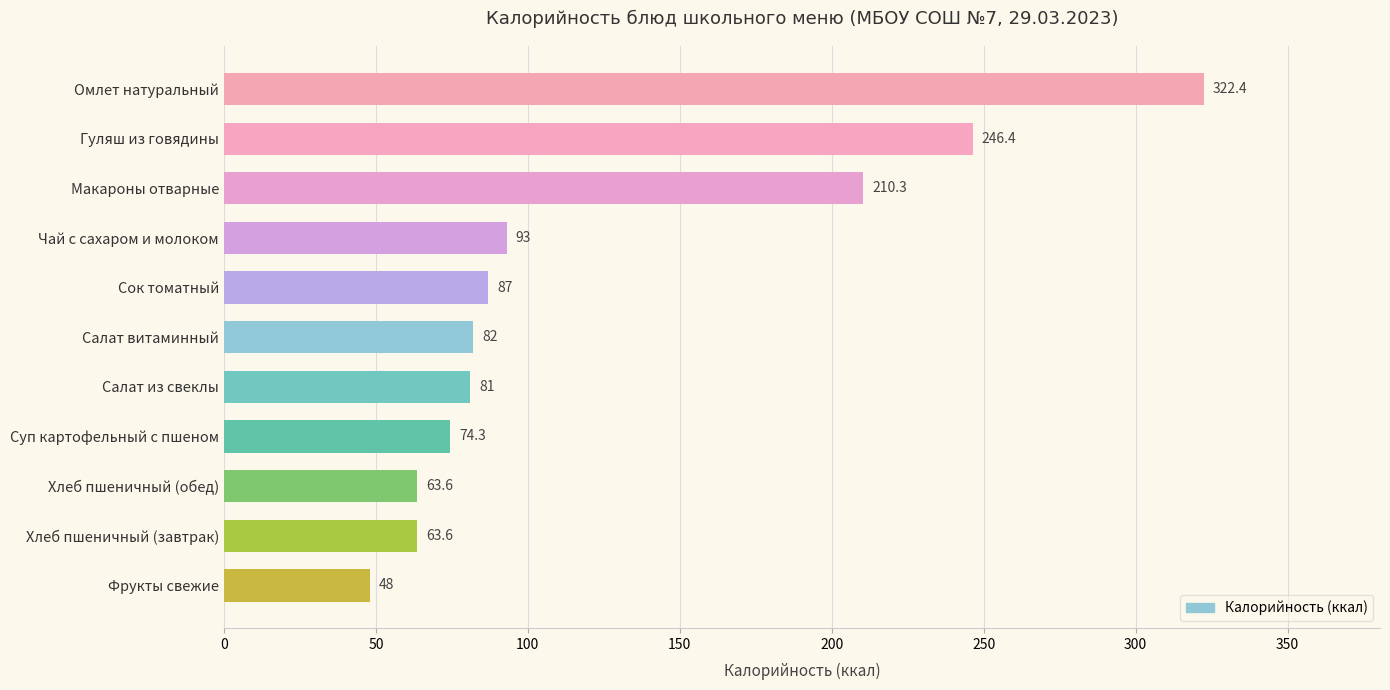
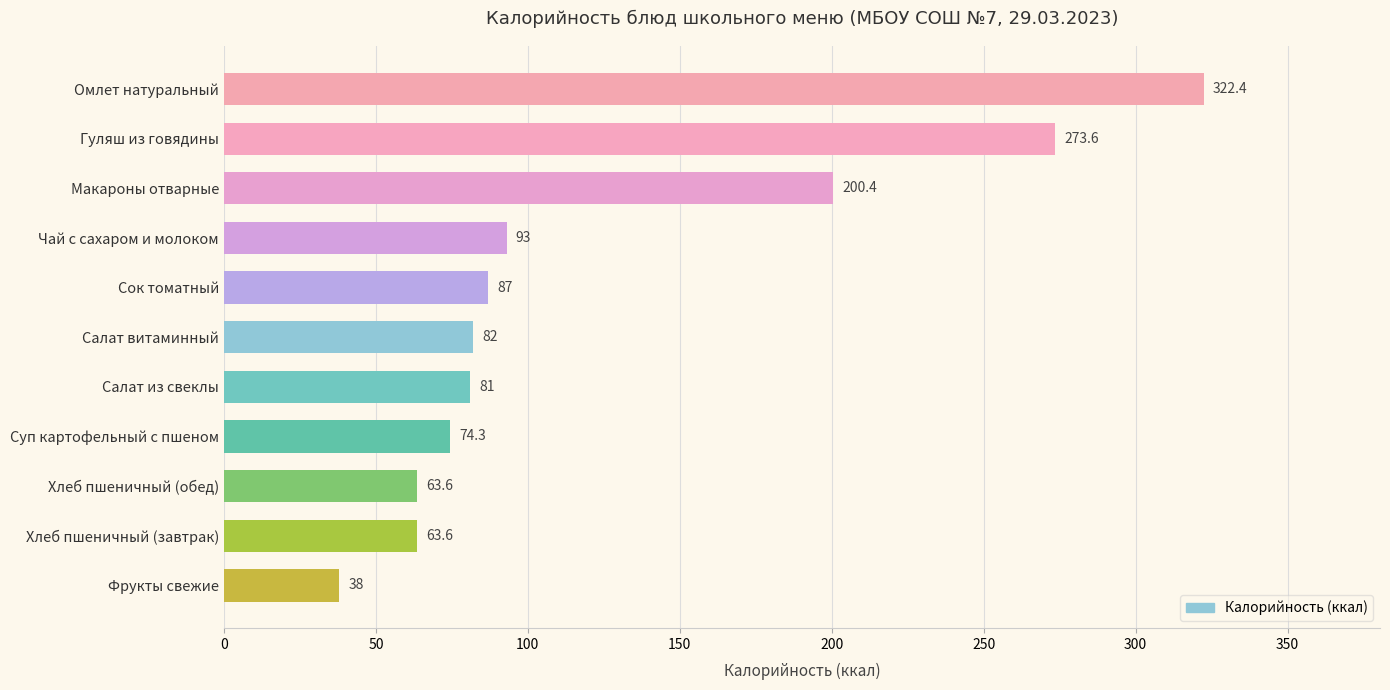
  {
    "Омлет натуральный": 322.4,
-   "Гуляш из говядины": 246.4,
-   "Макароны отварные": 210.3,
+   "Гуляш из говядины": 273.6,
+   "Макароны отварные": 200.4,
    "Чай с сахаром и молоком": 93,
    "Сок томатный": 87,
    "Салат витаминный": 82,
    "Салат из свеклы": 81,
    "Суп картофельный с пшеном": 74.3,
    "Хлеб пшеничный (обед)": 63.6,
    "Хлеб пшеничный (завтрак)": 63.6,
-   "Фрукты свежие": 48
+   "Фрукты свежие": 38
  }
